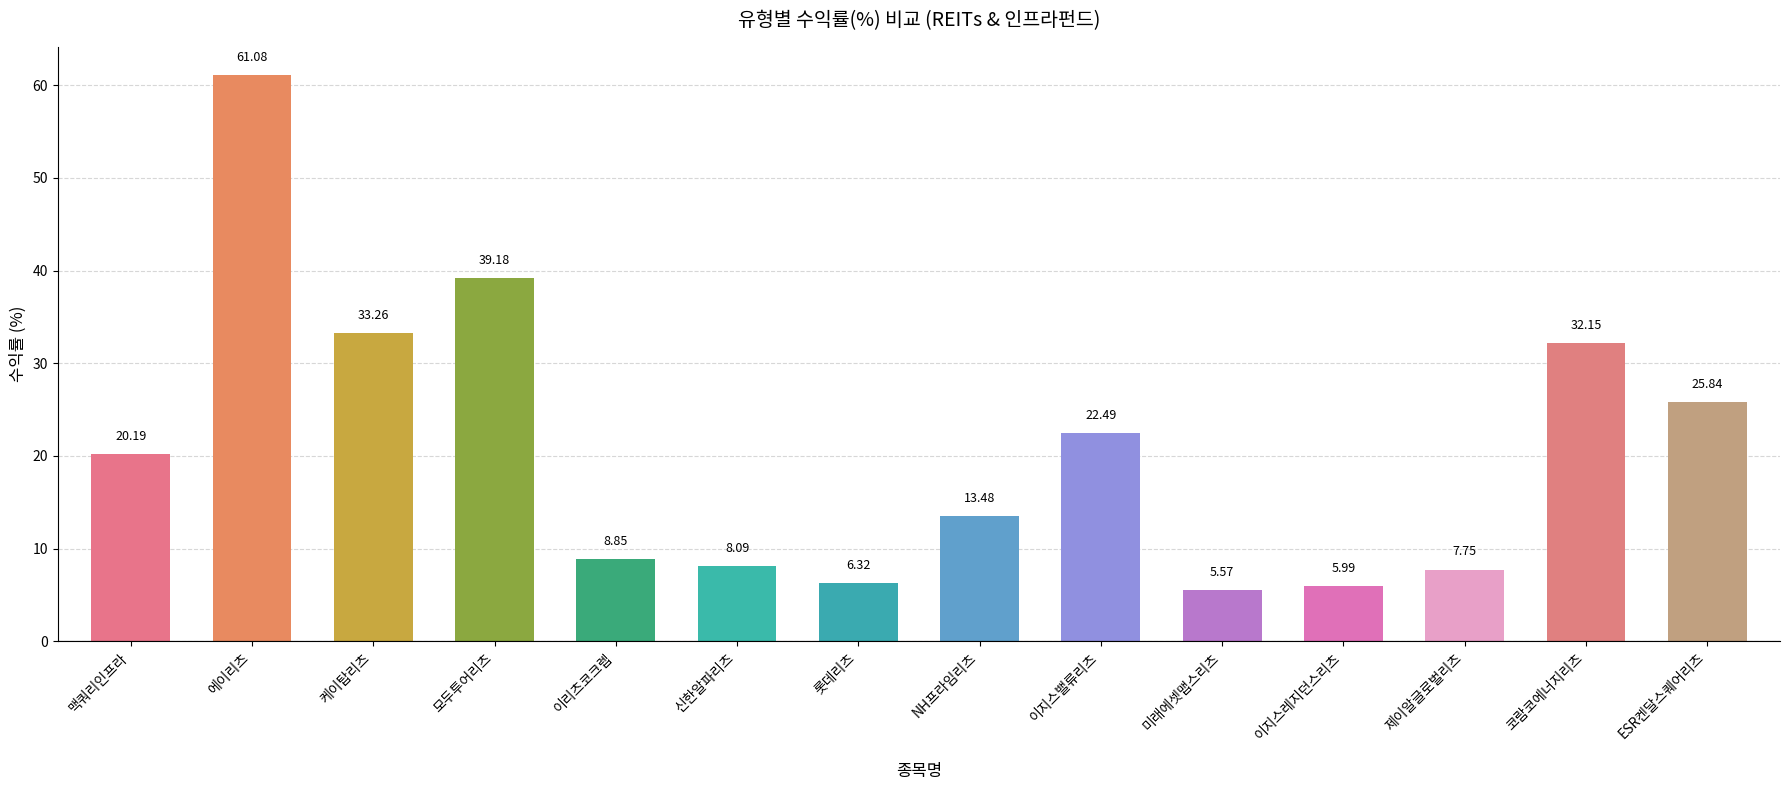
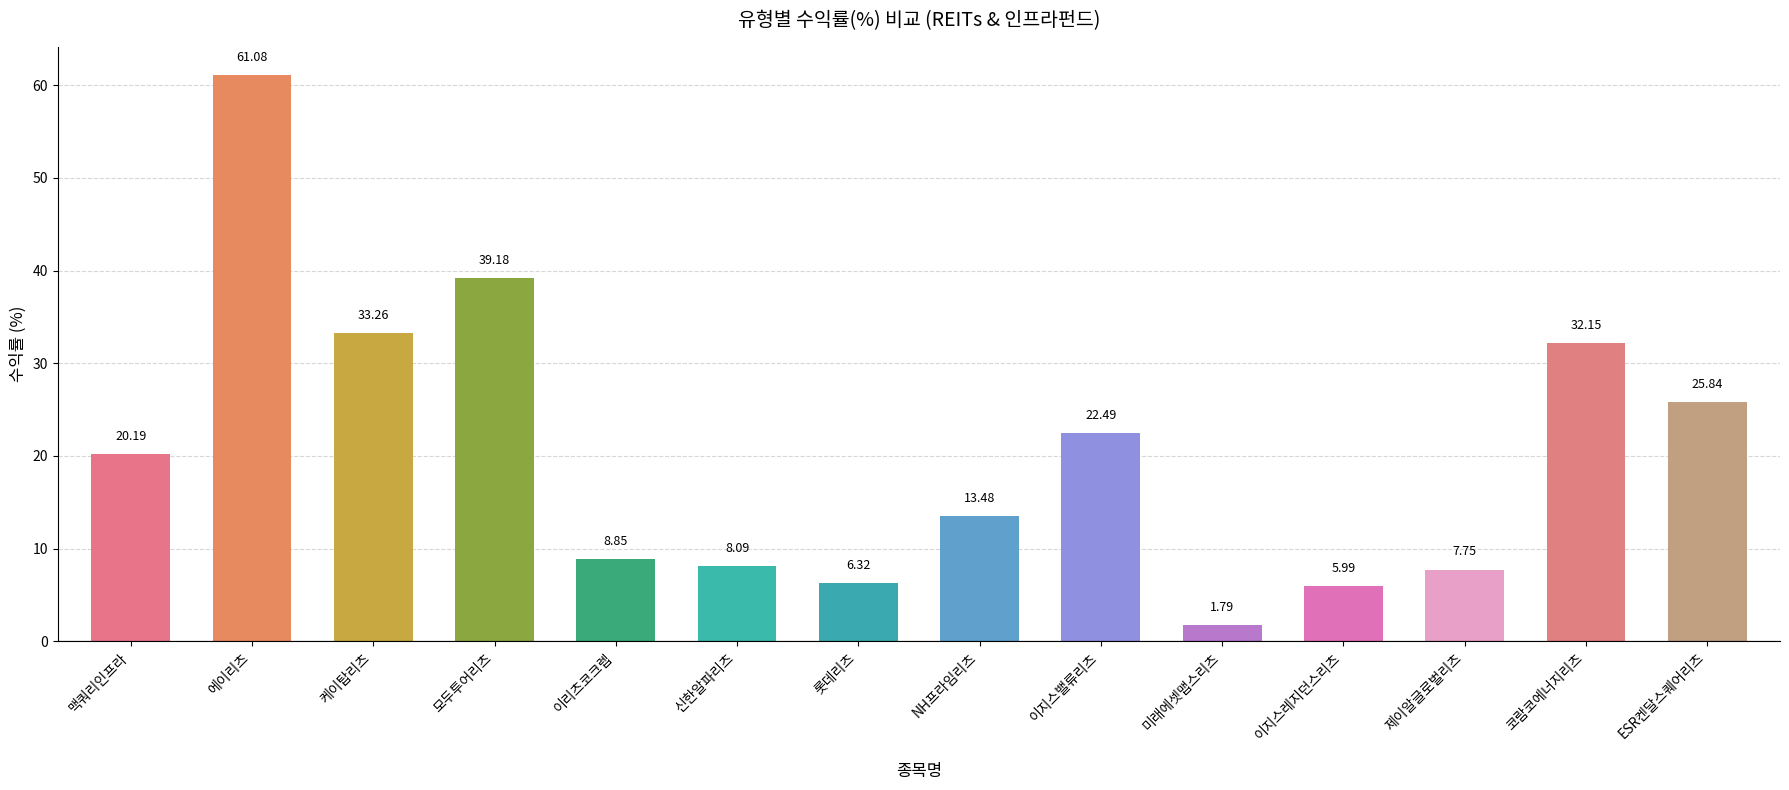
  {
    "맥쿼리인프라": 20.19,
    "에이리츠": 61.08,
    "케이탑리츠": 33.26,
    "모두투어리츠": 39.18,
    "이리츠코크렙": 8.85,
    "신한알파리츠": 8.09,
    "롯데리츠": 6.32,
    "NH프라임리츠": 13.48,
    "이지스밸류리츠": 22.49,
-   "미래에셋맵스리츠": 5.57,
+   "미래에셋맵스리츠": 1.79,
    "이지스레지던스리츠": 5.99,
    "제이알글로벌리츠": 7.75,
    "코람코에너지리츠": 32.15,
    "ESR켄달스퀘어리츠": 25.84
  }
